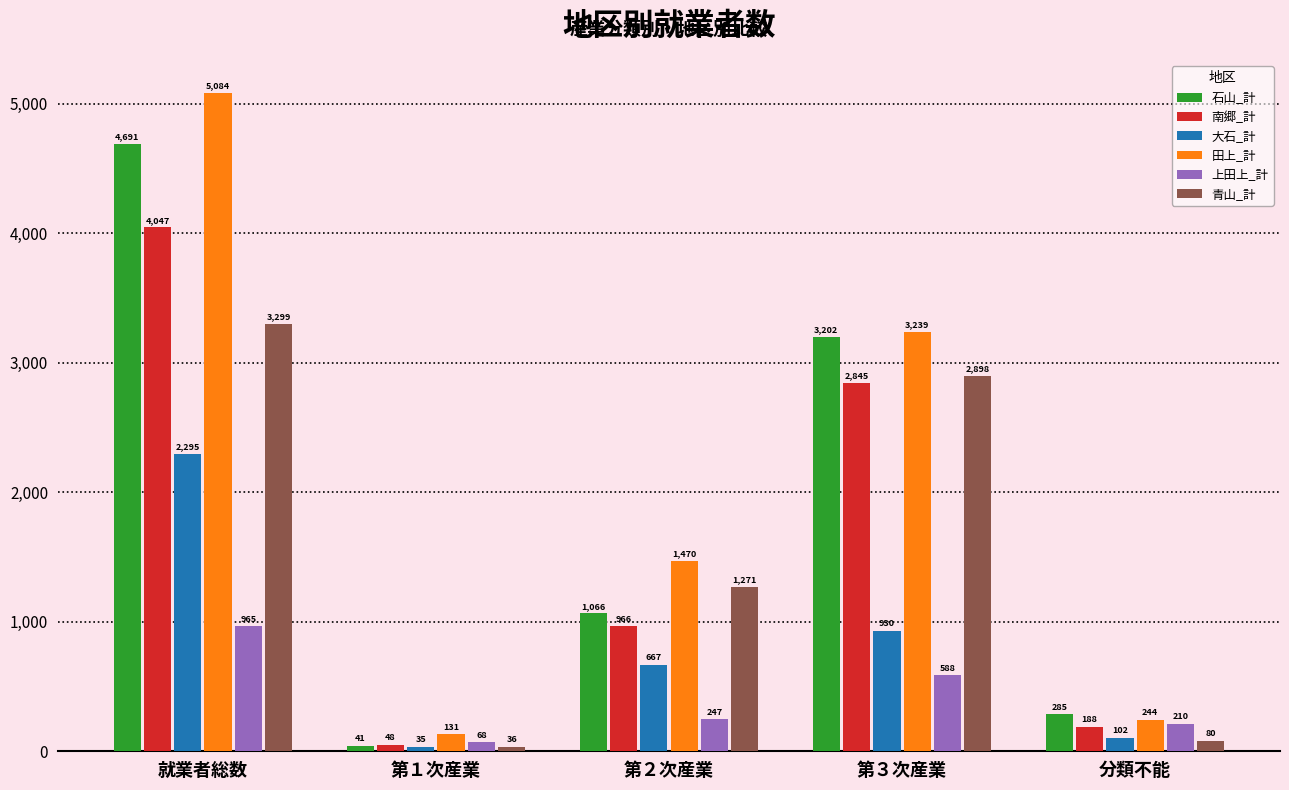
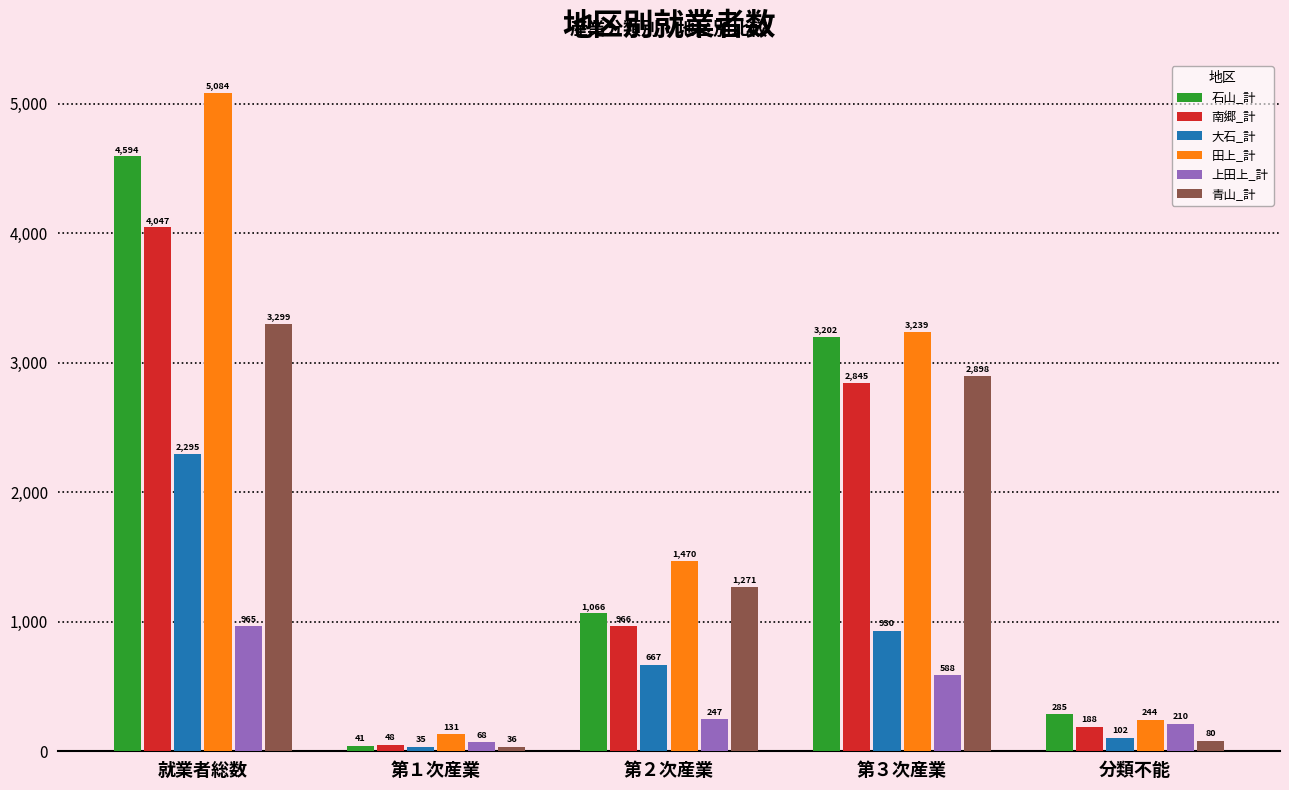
  {
    "石山_計": {
-     "就業者総数": "4,691",
+     "就業者総数": "4,594",
      "第１次産業": "41",
      "第２次産業": "1,066",
      "第３次産業": "3,202",
      "分類不能": "285"
    },
    "南郷_計": {
      "就業者総数": "4,047",
      "第１次産業": "48",
      "第２次産業": "966",
      "第３次産業": "2,845",
      "分類不能": "188"
    },
    "大石_計": {
      "就業者総数": "2,295",
      "第１次産業": "35",
      "第２次産業": "667",
      "第３次産業": "930",
      "分類不能": "102"
    },
    "田上_計": {
      "就業者総数": "5,084",
      "第１次産業": "131",
      "第２次産業": "1,470",
      "第３次産業": "3,239",
      "分類不能": "244"
    },
    "上田上_計": {
      "就業者総数": "965",
      "第１次産業": "68",
      "第２次産業": "247",
      "第３次産業": "588",
      "分類不能": "210"
    },
    "青山_計": {
      "就業者総数": "3,299",
      "第１次産業": "36",
      "第２次産業": "1,271",
      "第３次産業": "2,898",
      "分類不能": "80"
    }
  }
